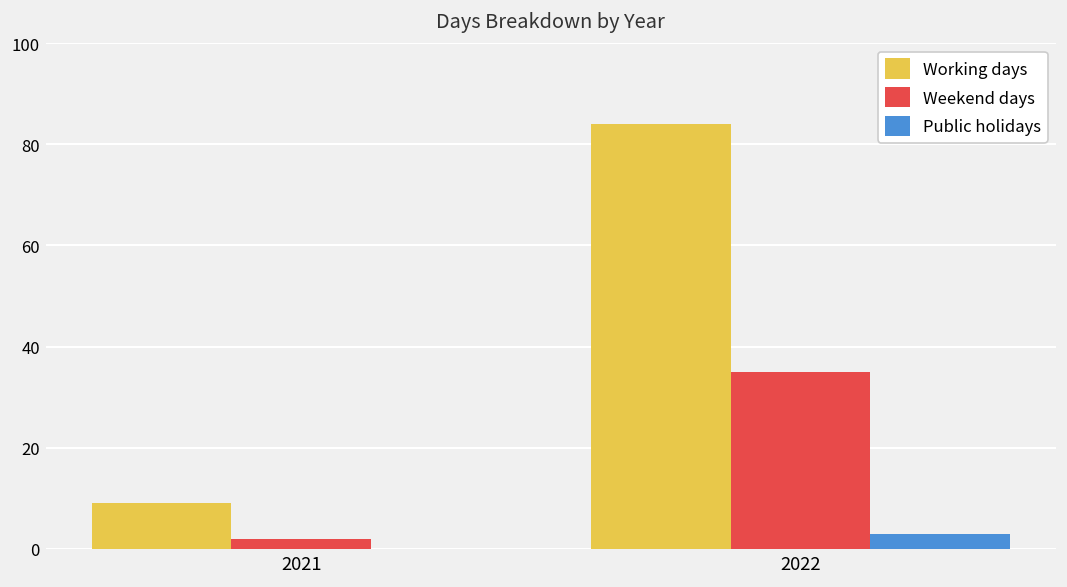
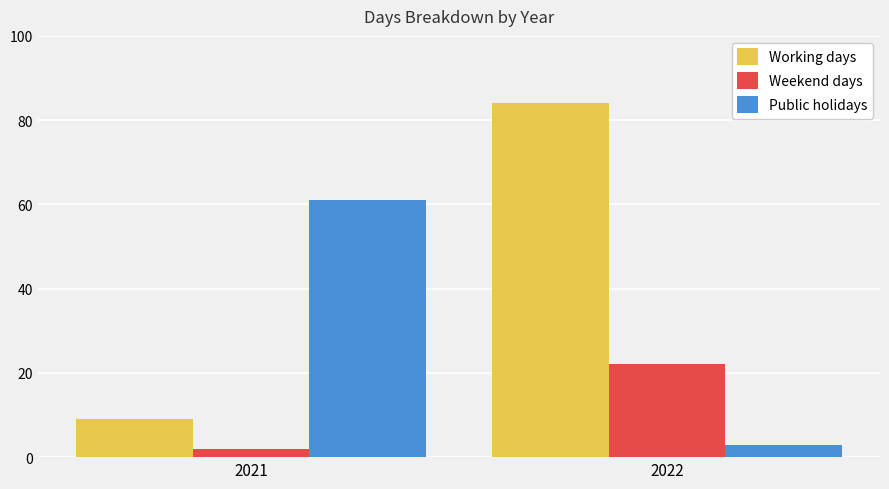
  {
    "Working days": {
      "2021": 9,
      "2022": 84
    },
    "Weekend days": {
      "2021": 2,
-     "2022": 35
+     "2022": 22
    },
    "Public holidays": {
-     "2021": 0,
+     "2021": 61,
      "2022": 3
    }
  }
